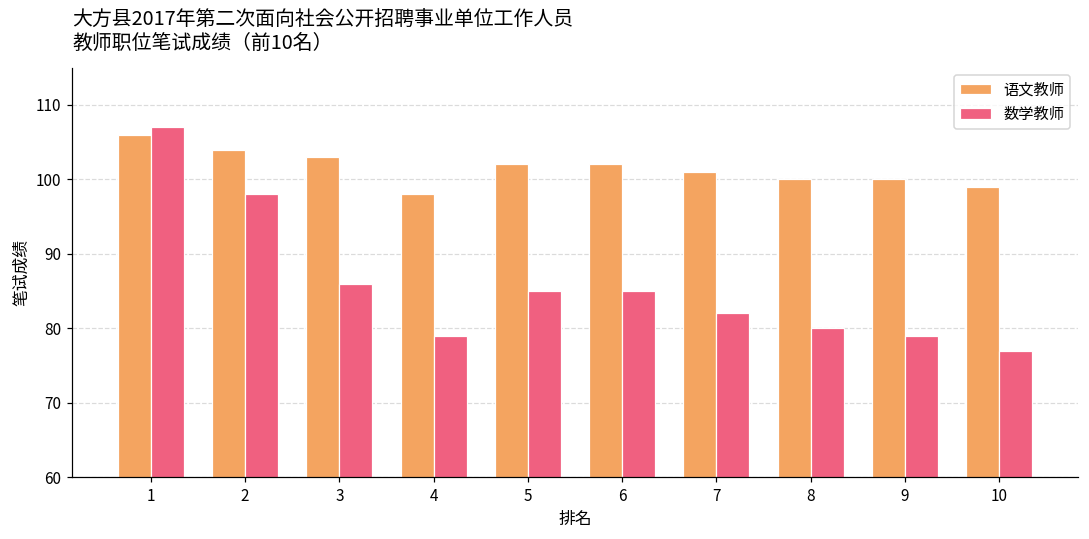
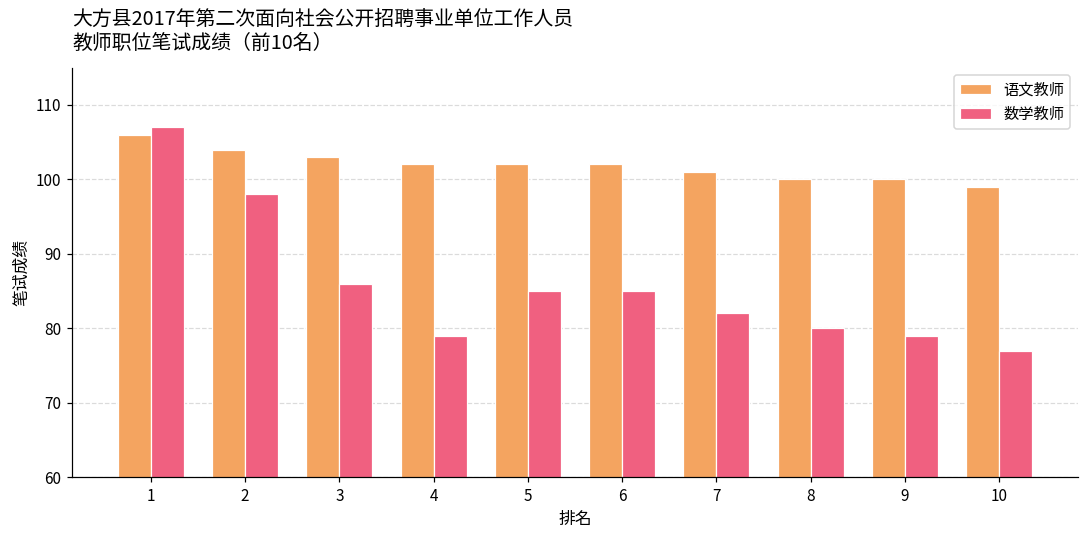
  {
    "语文教师": {
      "1": 106,
      "2": 104,
      "3": 103,
-     "4": 98,
+     "4": 102,
      "5": 102,
      "6": 102,
      "7": 101,
      "8": 100,
      "9": 100,
      "10": 99
    },
    "数学教师": {
      "1": 107,
      "2": 98,
      "3": 86,
      "4": 79,
      "5": 85,
      "6": 85,
      "7": 82,
      "8": 80,
      "9": 79,
      "10": 77
    }
  }
